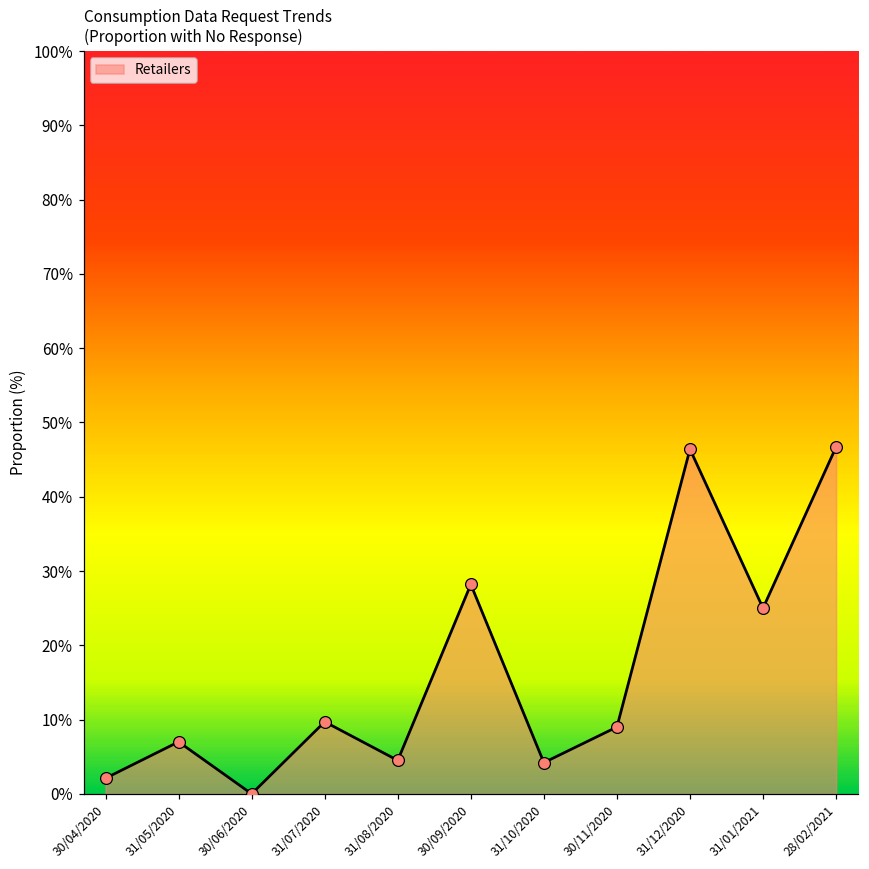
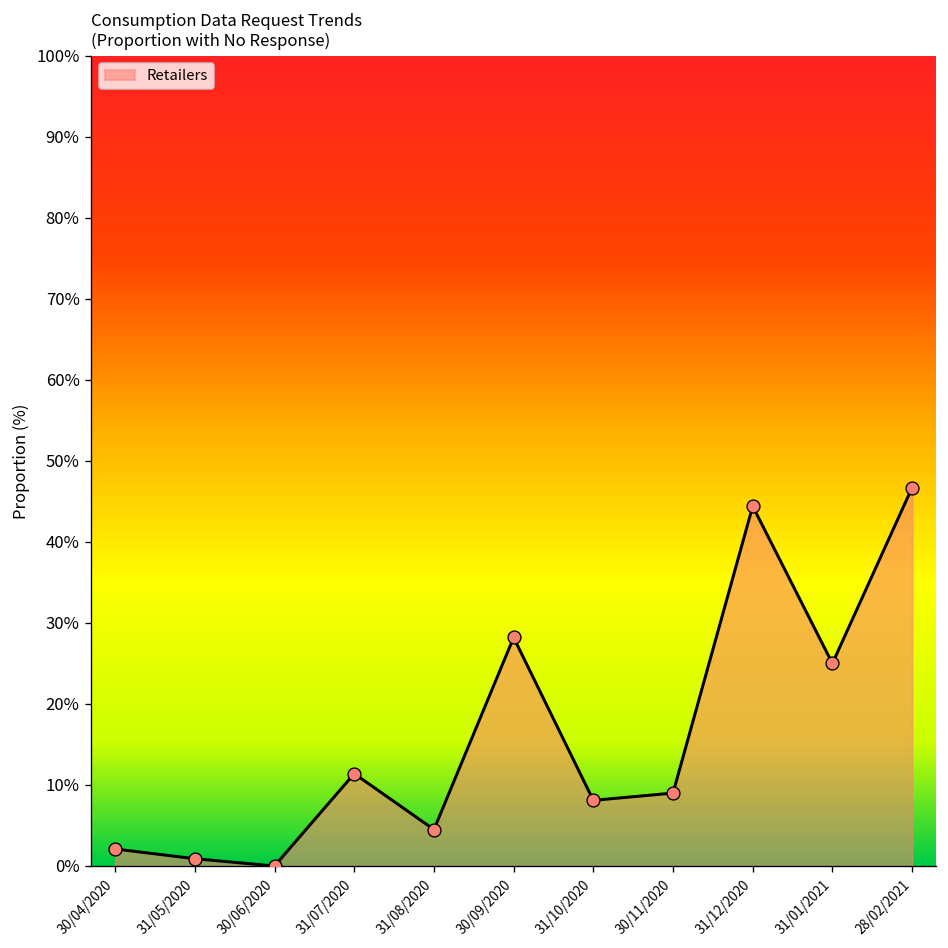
  {
    "30/04/2020": "2%",
-   "31/05/2020": "7%",
+   "31/05/2020": "1%",
    "30/06/2020": "0%",
-   "31/07/2020": "10%",
+   "31/07/2020": "11%",
    "31/08/2020": "5%",
    "30/09/2020": "28%",
-   "31/10/2020": "4%",
+   "31/10/2020": "8%",
    "30/11/2020": "9%",
-   "31/12/2020": "46%",
+   "31/12/2020": "44%",
    "31/01/2021": "25%",
    "28/02/2021": "47%"
  }
